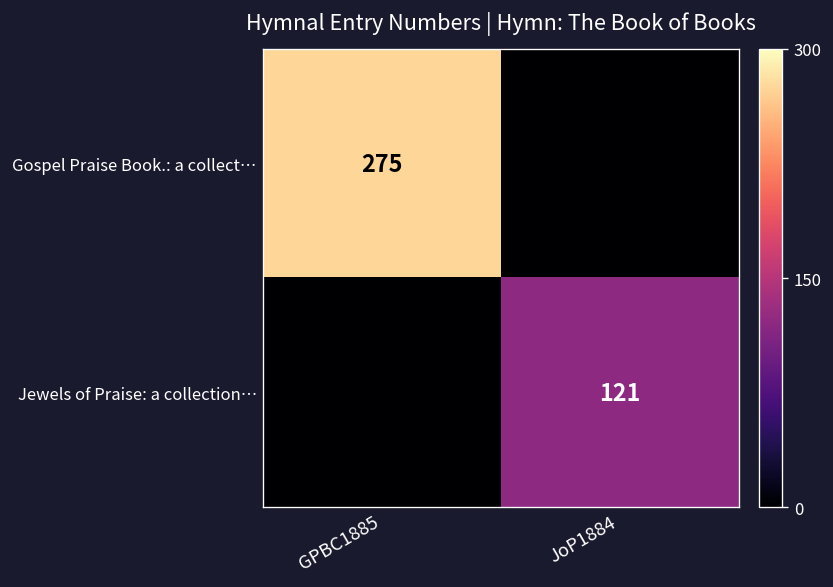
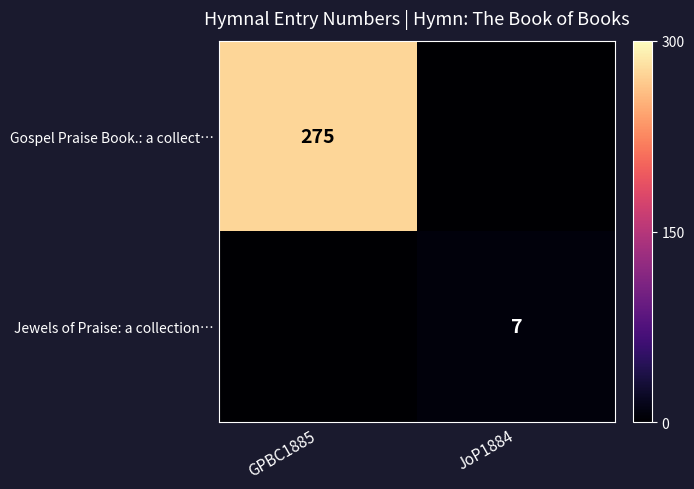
  {
    "Gospel Praise Book.: a collect…": {
      "GPBC1885": 275
    },
    "Jewels of Praise: a collection…": {
-     "JoP1884": 121
+     "JoP1884": 7
    }
  }
